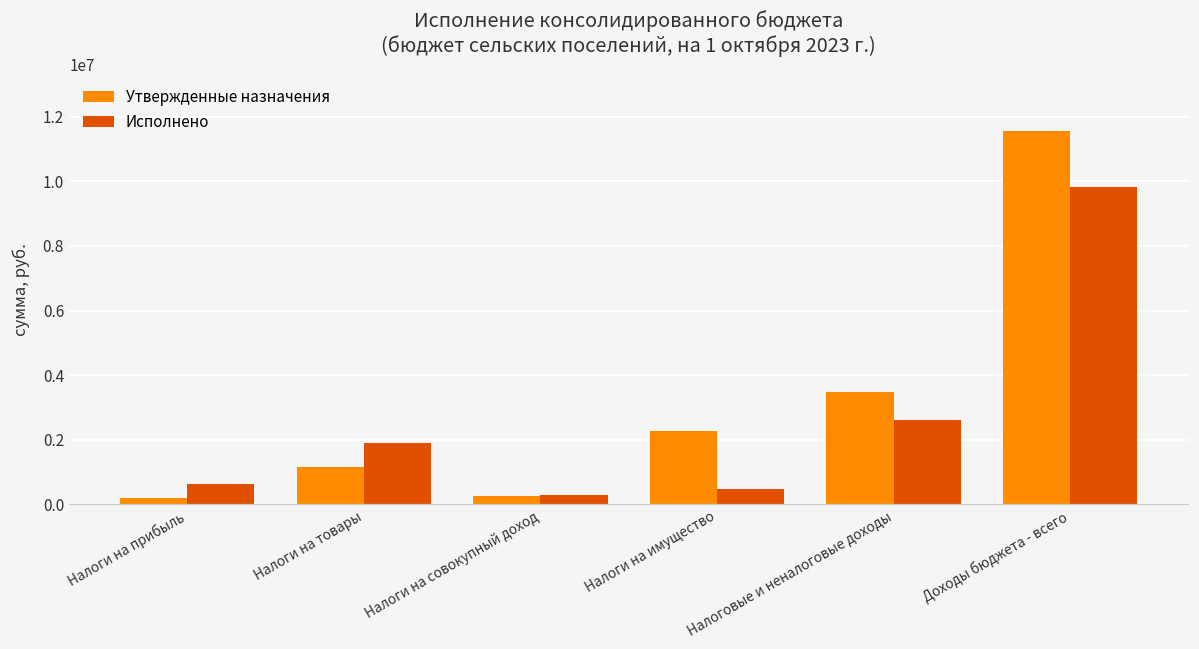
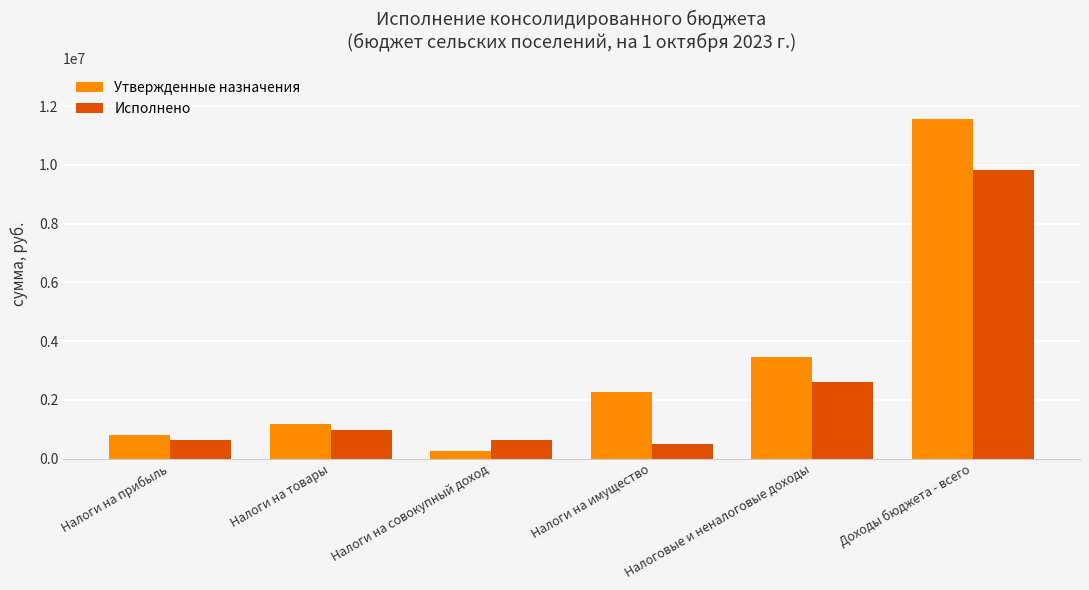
  {
    "Утвержденные назначения": {
-     "Налоги на прибыль": 200000,
+     "Налоги на прибыль": 800000,
      "Налоги на товары": 1200000,
      "Налоги на совокупный доход": 300000,
      "Налоги на имущество": 2300000,
      "Налоговые и неналоговые доходы": 3500000,
      "Доходы бюджета - всего": 11500000
    },
    "Исполнено": {
      "Налоги на прибыль": 600000,
-     "Налоги на товары": 1900000,
-     "Налоги на совокупный доход": 300000,
+     "Налоги на товары": 1000000,
+     "Налоги на совокупный доход": 600000,
      "Налоги на имущество": 500000,
      "Налоговые и неналоговые доходы": 2600000,
      "Доходы бюджета - всего": 9800000
    }
  }
